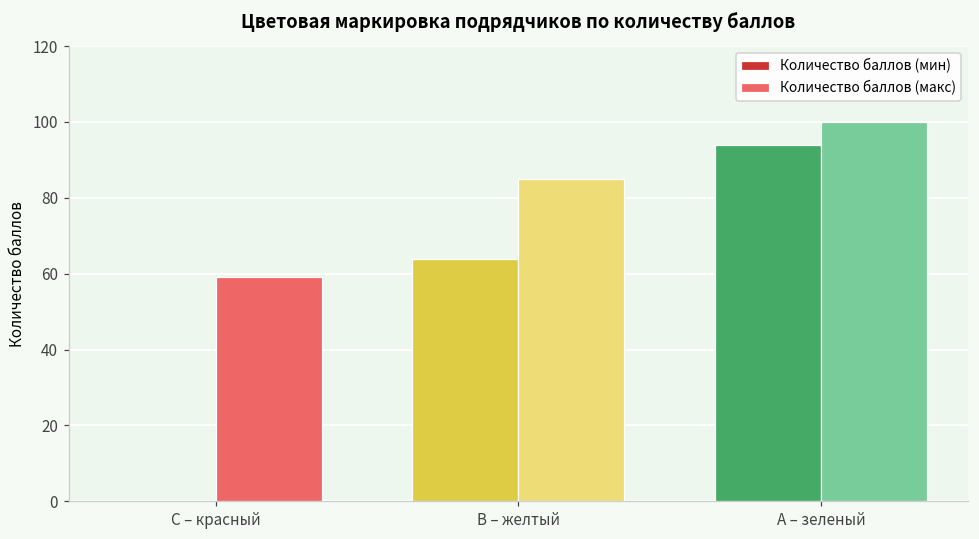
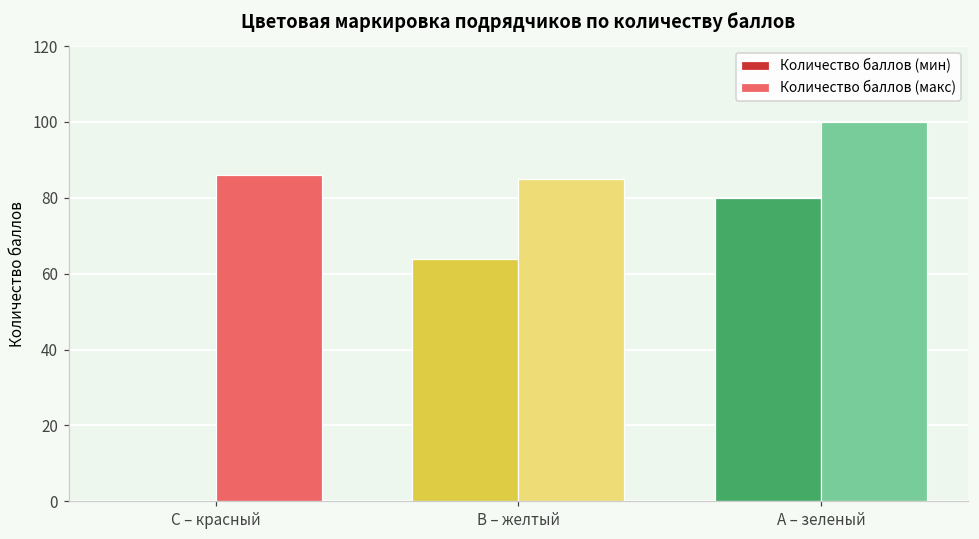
  {
    "Количество баллов (мин)": {
      "С – красный": 0,
      "B – желтый": 64,
-     "А – зеленый": 94
+     "А – зеленый": 80
    },
    "Количество баллов (макс)": {
-     "С – красный": 59,
+     "С – красный": 86,
      "B – желтый": 85,
      "А – зеленый": 100
    }
  }
